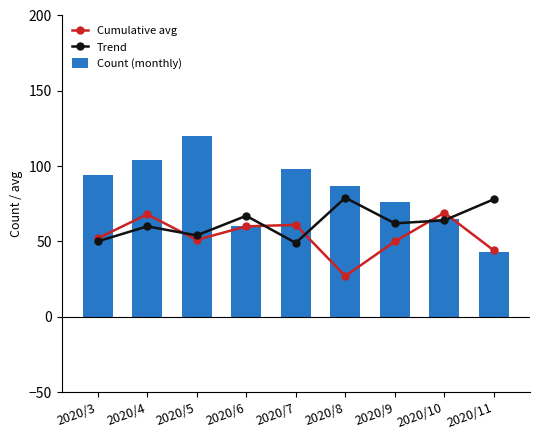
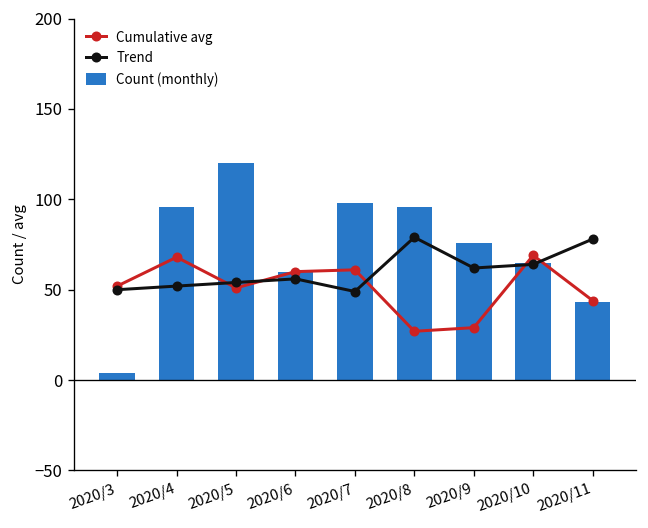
  {
    "Count (monthly)": {
-     "2020/3": 94,
-     "2020/4": 104,
+     "2020/3": 4,
+     "2020/4": 96,
      "2020/5": 120,
      "2020/6": 60,
      "2020/7": 98,
-     "2020/8": 87,
+     "2020/8": 96,
      "2020/9": 76,
      "2020/10": 65,
      "2020/11": 43
    },
    "Cumulative avg": {
      "2020/3": 52,
      "2020/4": 68,
      "2020/5": 51,
      "2020/6": 60,
      "2020/7": 61,
      "2020/8": 27,
-     "2020/9": 50,
+     "2020/9": 29,
      "2020/10": 69,
      "2020/11": 44
    },
    "Trend": {
      "2020/3": 50,
-     "2020/4": 60,
+     "2020/4": 52,
      "2020/5": 54,
-     "2020/6": 67,
+     "2020/6": 56,
      "2020/7": 49,
      "2020/8": 79,
      "2020/9": 62,
      "2020/10": 64,
      "2020/11": 78
    }
  }
